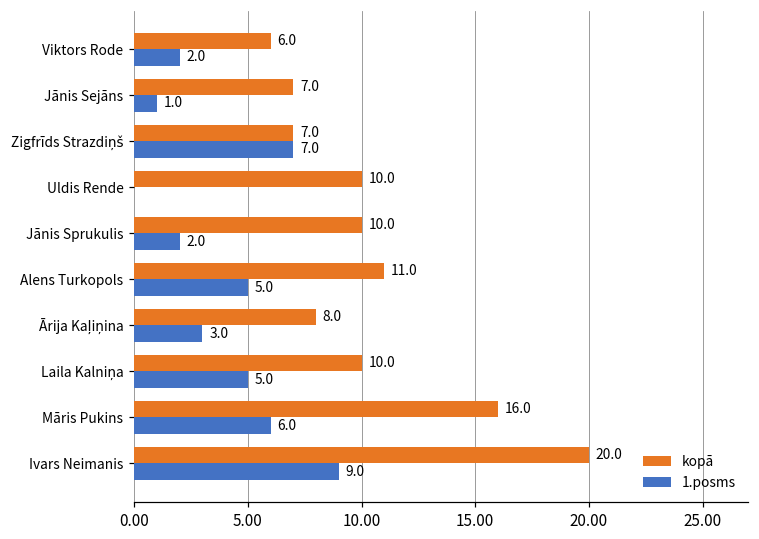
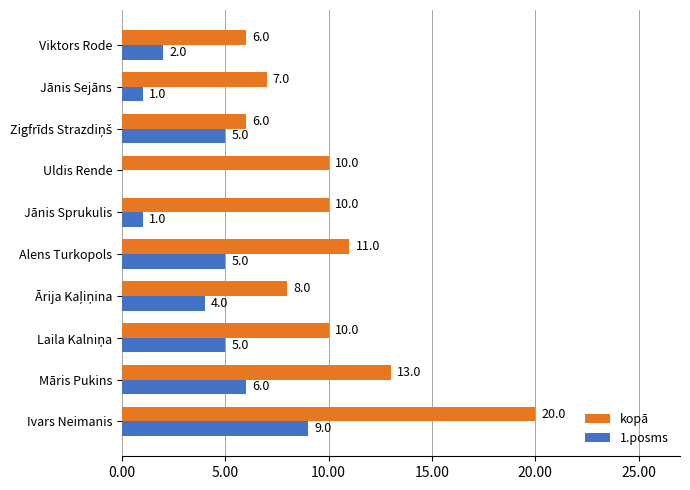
  {
    "kopā": {
      "Viktors Rode": 6.0,
      "Jānis Sejāns": 7.0,
-     "Zigfrīds Strazdiņš": 7.0,
+     "Zigfrīds Strazdiņš": 6.0,
      "Uldis Rende": 10.0,
      "Jānis Sprukulis": 10.0,
      "Alens Turkopols": 11.0,
      "Ārija Kaļiņina": 8.0,
      "Laila Kalniņa": 10.0,
-     "Māris Pukins": 16.0,
+     "Māris Pukins": 13.0,
      "Ivars Neimanis": 20.0
    },
    "1.posms": {
      "Viktors Rode": 2.0,
      "Jānis Sejāns": 1.0,
-     "Zigfrīds Strazdiņš": 7.0,
-     "Jānis Sprukulis": 2.0,
+     "Zigfrīds Strazdiņš": 5.0,
+     "Jānis Sprukulis": 1.0,
      "Alens Turkopols": 5.0,
-     "Ārija Kaļiņina": 3.0,
+     "Ārija Kaļiņina": 4.0,
      "Laila Kalniņa": 5.0,
      "Māris Pukins": 6.0,
      "Ivars Neimanis": 9.0
    }
  }
